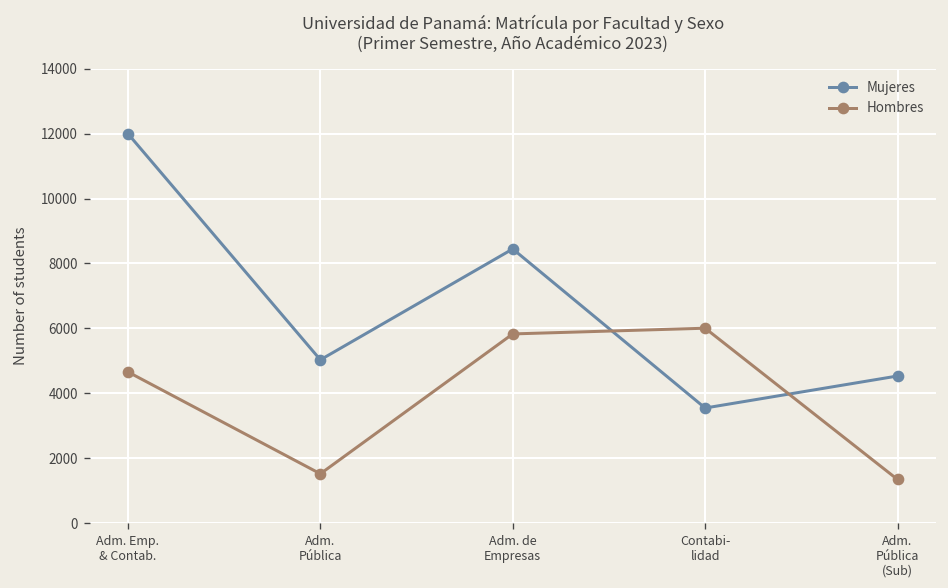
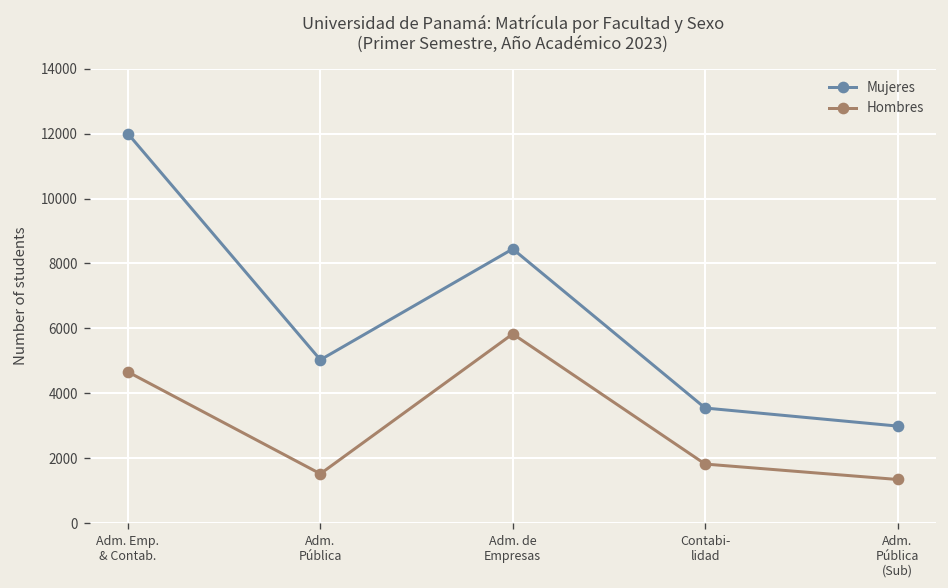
  {
    "Mujeres": {
      "Adm. Emp. & Contab.": 12000,
      "Adm. Pública": 5000,
      "Adm. de Empresas": 8400,
      "Contabi- lidad": 3500,
-     "Adm. Pública (Sub)": 4500
+     "Adm. Pública (Sub)": 3000
    },
    "Hombres": {
      "Adm. Emp. & Contab.": 4700,
      "Adm. Pública": 1500,
      "Adm. de Empresas": 5800,
-     "Contabi- lidad": 6000,
+     "Contabi- lidad": 1800,
      "Adm. Pública (Sub)": 1300
    }
  }
